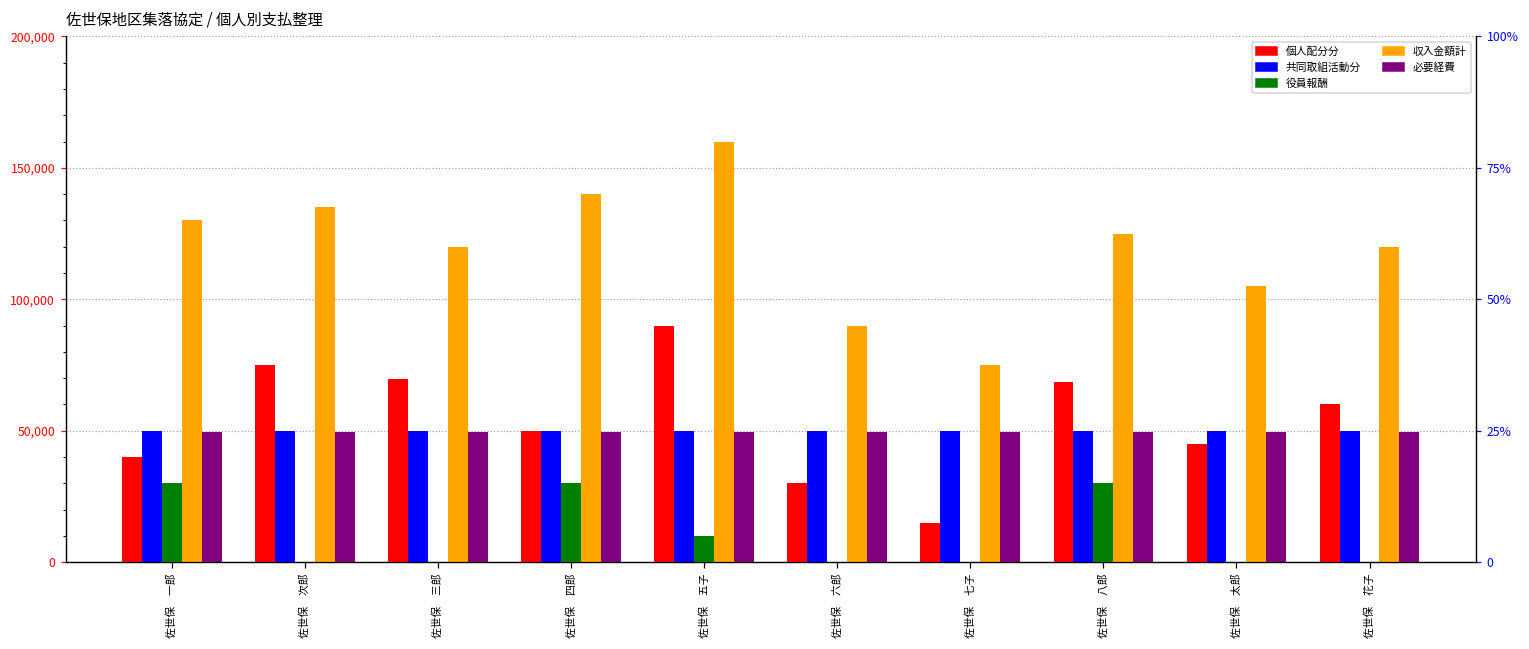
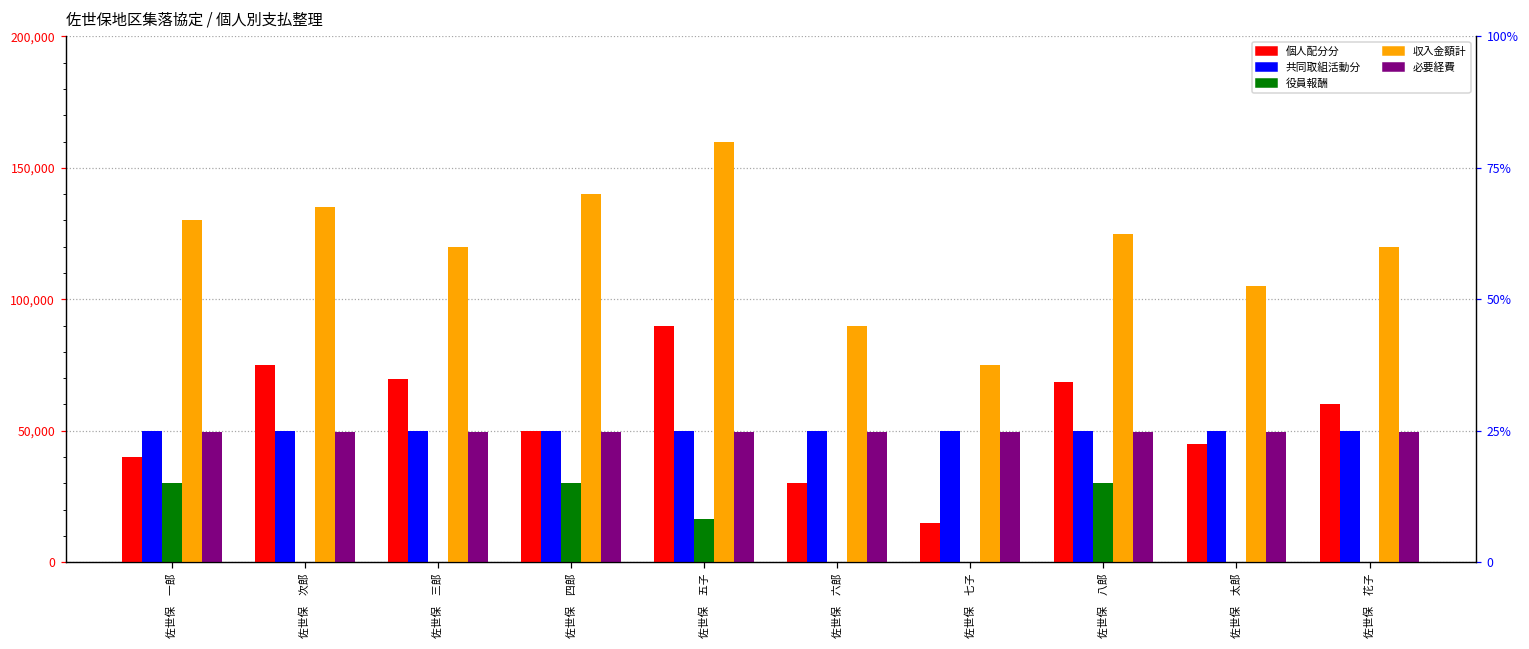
  {
    "個人配分分": {
      "佐世保 一郎": "40,000",
      "佐世保 次郎": "75,000",
      "佐世保 三郎": "70,000",
      "佐世保 四郎": "50,000",
      "佐世保 五子": "90,000",
      "佐世保 六郎": "30,000",
      "佐世保 七子": "15,000",
      "佐世保 八郎": "69,000",
      "佐世保 太郎": "45,000",
      "佐世保 花子": "60,000"
    },
    "共同取組活動分": {
      "佐世保 一郎": "50,000",
      "佐世保 次郎": "50,000",
      "佐世保 三郎": "50,000",
      "佐世保 四郎": "50,000",
      "佐世保 五子": "50,000",
      "佐世保 六郎": "50,000",
      "佐世保 七子": "50,000",
      "佐世保 八郎": "50,000",
      "佐世保 太郎": "50,000",
      "佐世保 花子": "50,000"
    },
    "役員報酬": {
      "佐世保 一郎": "30,000",
      "佐世保 次郎": "0",
      "佐世保 三郎": "0",
      "佐世保 四郎": "30,000",
-     "佐世保 五子": "10,000",
+     "佐世保 五子": "16,000",
      "佐世保 六郎": "0",
      "佐世保 七子": "0",
      "佐世保 八郎": "30,000",
      "佐世保 太郎": "0",
      "佐世保 花子": "0"
    },
    "収入金額計": {
      "佐世保 一郎": "130,000",
      "佐世保 次郎": "135,000",
      "佐世保 三郎": "120,000",
      "佐世保 四郎": "140,000",
      "佐世保 五子": "160,000",
      "佐世保 六郎": "90,000",
      "佐世保 七子": "75,000",
      "佐世保 八郎": "125,000",
      "佐世保 太郎": "105,000",
      "佐世保 花子": "120,000"
    },
    "必要経費": {
      "佐世保 一郎": "50,000",
      "佐世保 次郎": "50,000",
      "佐世保 三郎": "50,000",
      "佐世保 四郎": "50,000",
      "佐世保 五子": "50,000",
      "佐世保 六郎": "50,000",
      "佐世保 七子": "50,000",
      "佐世保 八郎": "50,000",
      "佐世保 太郎": "50,000",
      "佐世保 花子": "50,000"
    }
  }
